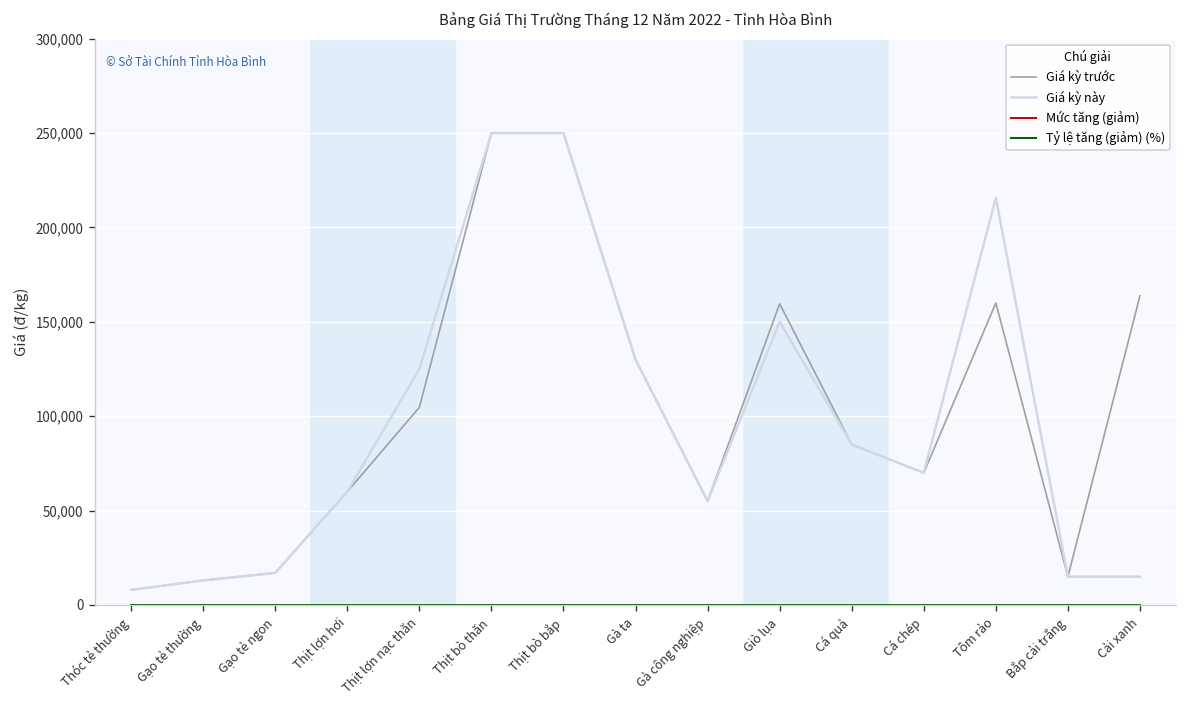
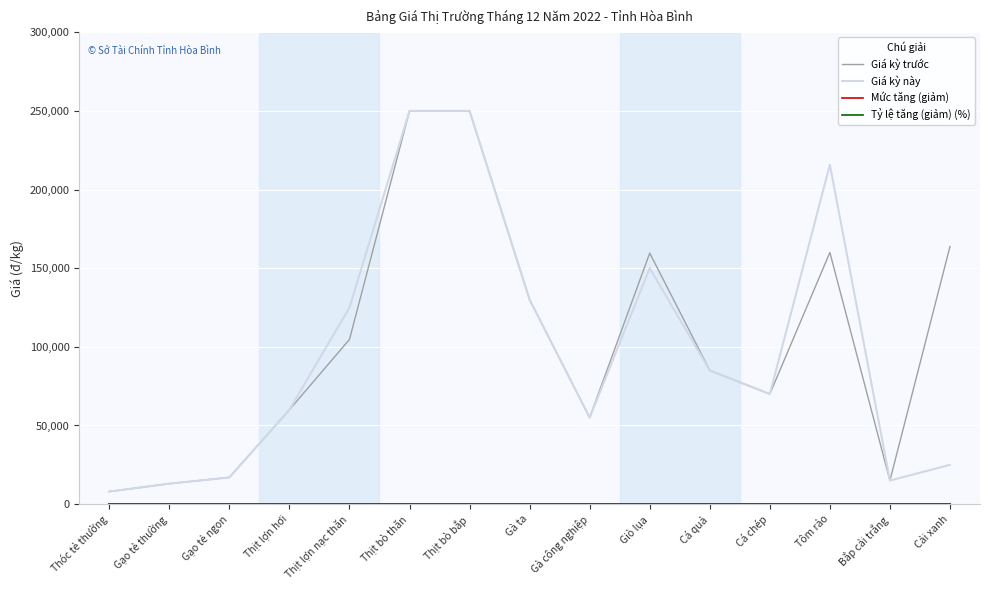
  {
    "Giá kỳ trước": {
      "Thịt lợn nạc thăn": "105,000",
      "Giò lụa": "160,000",
      "Tôm rảo": "160,000",
      "Cải xanh": "164,000"
    },
    "Giá kỳ này": {
      "Thịt lợn nạc thăn": "125,000",
      "Giò lụa": "150,000",
      "Tôm rảo": "216,000",
-     "Cải xanh": "15,000"
+     "Cải xanh": "25,000"
    },
    "Tỷ lệ tăng (giảm) (%)": {
      "Thóc tẻ thường": "0",
      "Gạo tẻ thường": "0",
      "Gạo tẻ ngon": "0",
      "Thịt lợn hơi": "0",
      "Thịt lợn nạc thăn": "0",
      "Thịt bò thăn": "0",
      "Thịt bò bắp": "0",
      "Gà ta": "0",
      "Gà công nghiệp": "0",
      "Giò lụa": "0",
      "Cá quả": "0",
      "Cá chép": "0",
      "Tôm rảo": "0",
      "Bắp cải trắng": "0",
      "Cải xanh": "0"
    }
  }
